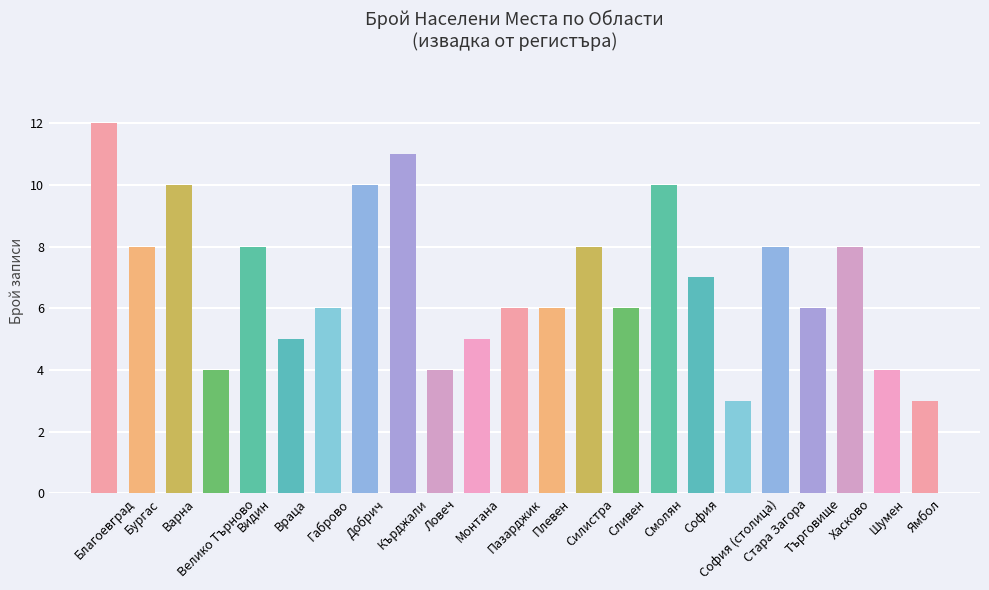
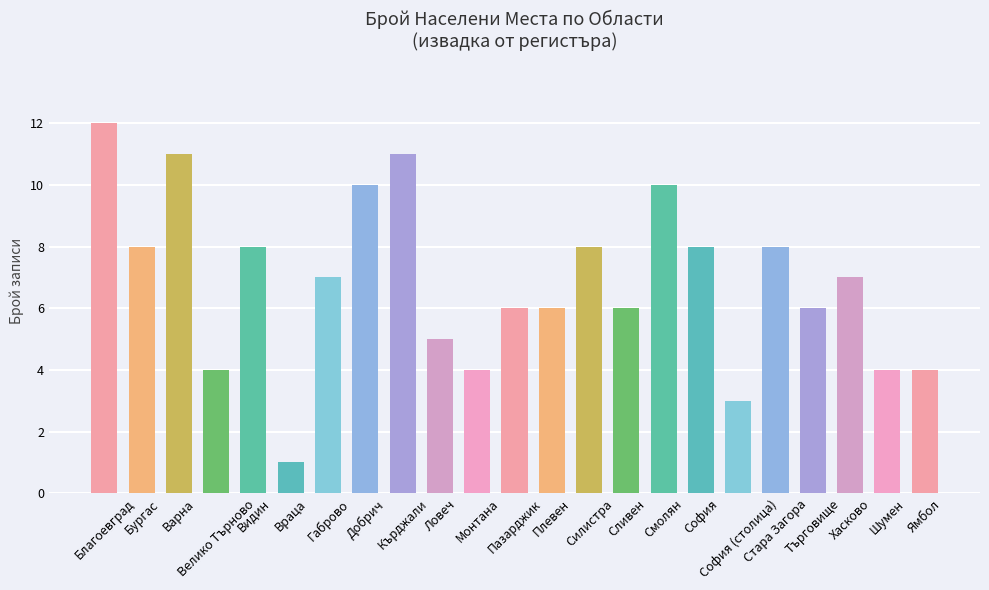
  {
    "Благоевград": 12,
    "Бургас": 8,
-   "Варна": 10,
+   "Варна": 11,
    "Велико Търново": 4,
    "Видин": 8,
-   "Враца": 5,
-   "Габрово": 6,
+   "Враца": 1,
+   "Габрово": 7,
    "Добрич": 10,
    "Кърджали": 11,
-   "Ловеч": 4,
-   "Монтана": 5,
+   "Ловеч": 5,
+   "Монтана": 4,
    "Пазарджик": 6,
    "Плевен": 6,
    "Силистра": 8,
    "Сливен": 6,
    "Смолян": 10,
-   "София": 7,
+   "София": 8,
    "София (столица)": 3,
    "Стара Загора": 8,
    "Търговище": 6,
-   "Хасково": 8,
+   "Хасково": 7,
    "Шумен": 4,
-   "Ямбол": 3
+   "Ямбол": 4
  }
